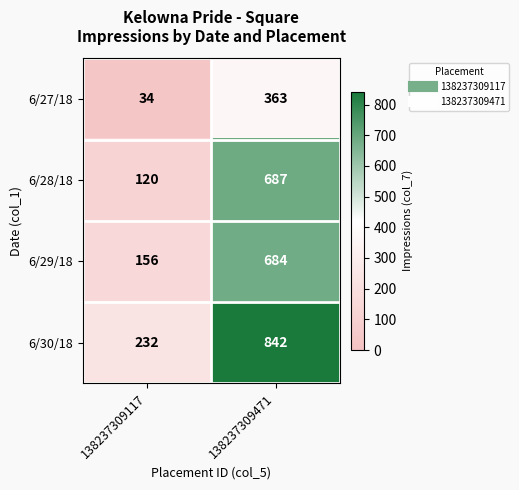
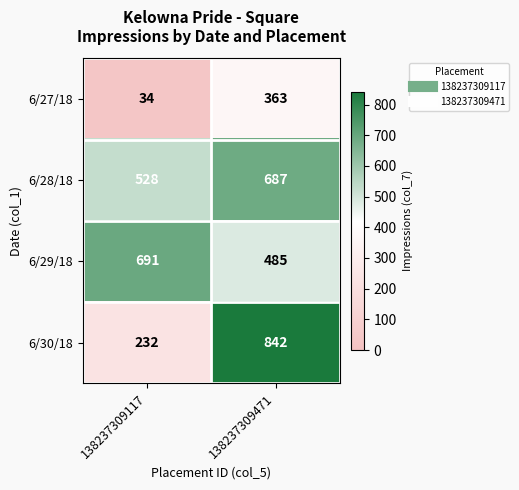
  {
    "6/27/18": {
      "138237309117": 34,
      "138237309471": 363
    },
    "6/28/18": {
-     "138237309117": 120,
+     "138237309117": 528,
      "138237309471": 687
    },
    "6/29/18": {
-     "138237309117": 156,
-     "138237309471": 684
+     "138237309117": 691,
+     "138237309471": 485
    },
    "6/30/18": {
      "138237309117": 232,
      "138237309471": 842
    }
  }
